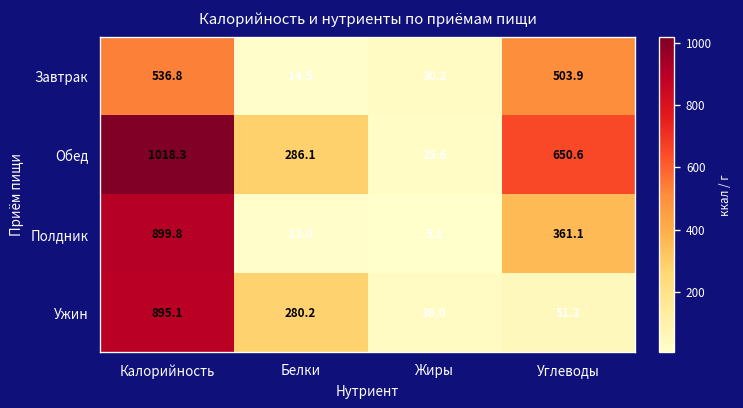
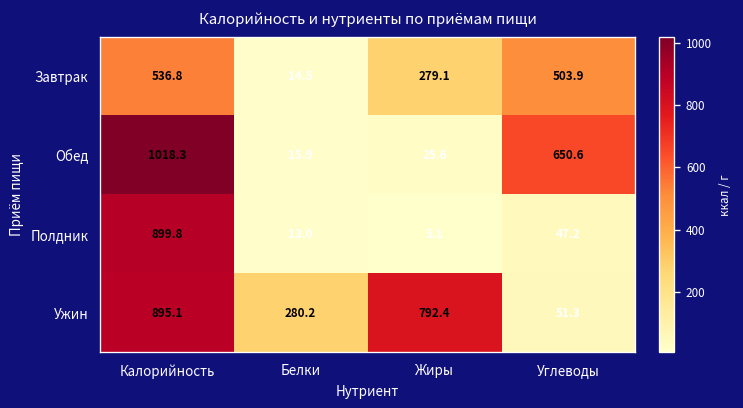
  {
    "Завтрак": {
      "Калорийность": 536.8,
      "Белки": 14.5,
-     "Жиры": 30.2,
+     "Жиры": 279.1,
      "Углеводы": 503.9
    },
    "Обед": {
      "Калорийность": 1018.3,
-     "Белки": 286.1,
+     "Белки": 15.9,
      "Жиры": 25.6,
      "Углеводы": 650.6
    },
    "Полдник": {
      "Калорийность": 899.8,
      "Белки": 13.0,
      "Жиры": 5.1,
-     "Углеводы": 361.1
+     "Углеводы": 47.2
    },
    "Ужин": {
      "Калорийность": 895.1,
      "Белки": 280.2,
-     "Жиры": 36.0,
+     "Жиры": 792.4,
      "Углеводы": 51.3
    }
  }
